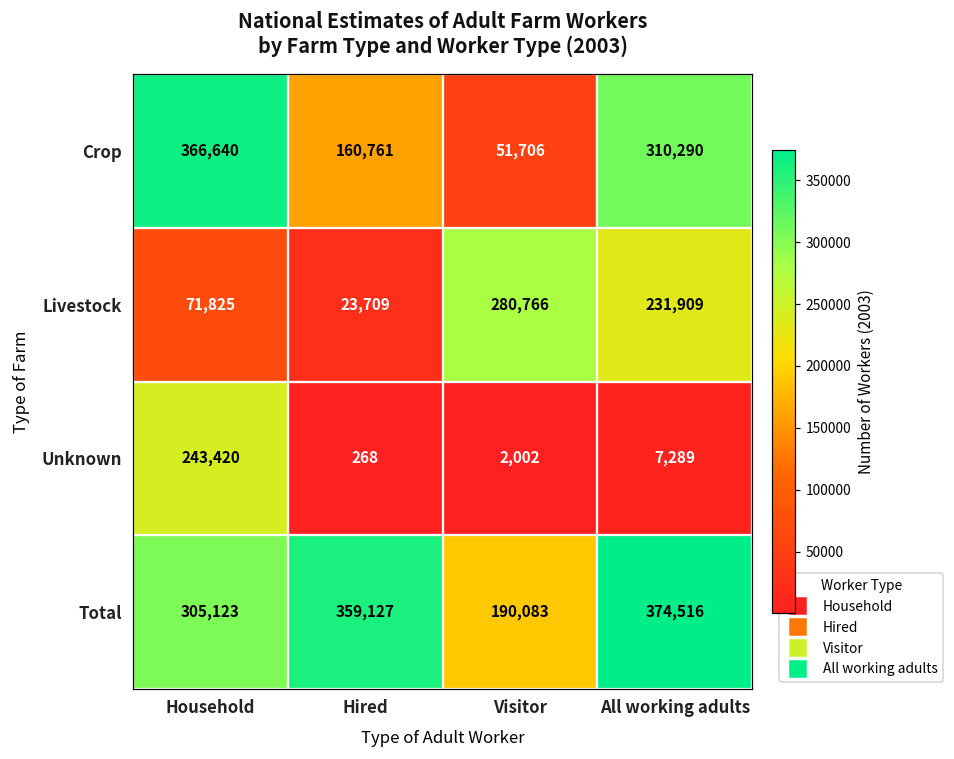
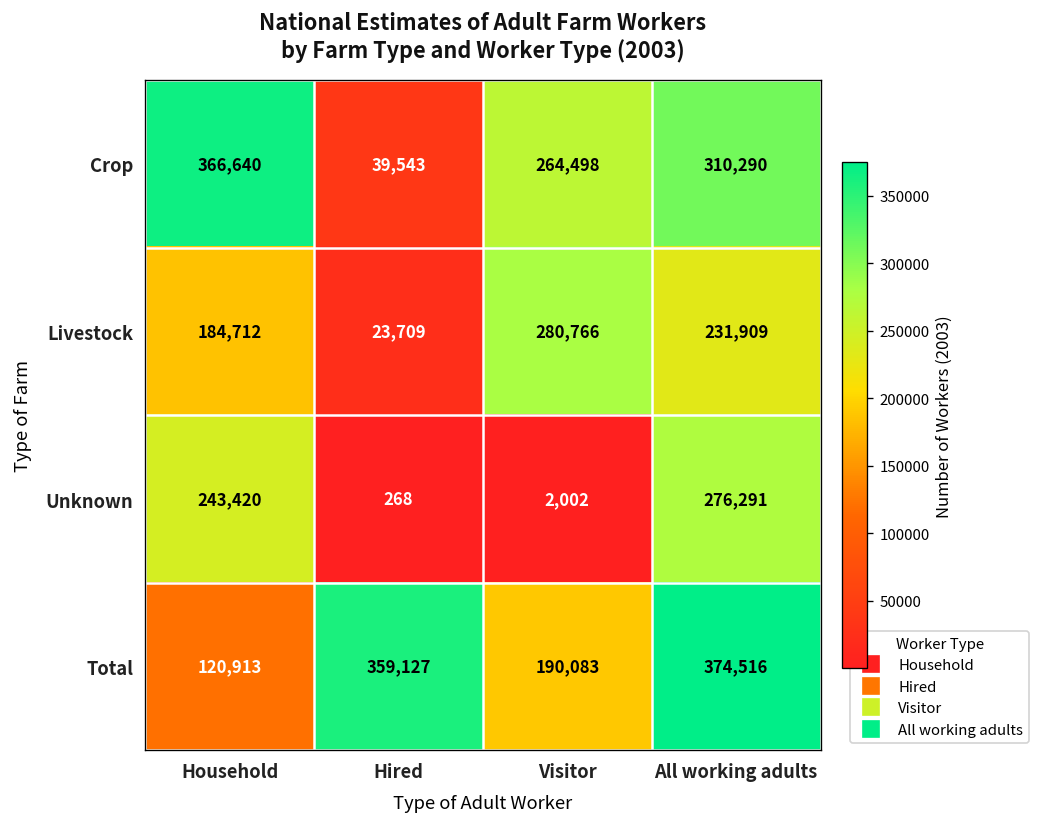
  {
    "Crop": {
      "Household": "366,640",
-     "Hired": "160,761",
-     "Visitor": "51,706",
+     "Hired": "39,543",
+     "Visitor": "264,498",
      "All working adults": "310,290"
    },
    "Livestock": {
-     "Household": "71,825",
+     "Household": "184,712",
      "Hired": "23,709",
      "Visitor": "280,766",
      "All working adults": "231,909"
    },
    "Unknown": {
      "Household": "243,420",
      "Hired": "268",
      "Visitor": "2,002",
-     "All working adults": "7,289"
+     "All working adults": "276,291"
    },
    "Total": {
-     "Household": "305,123",
+     "Household": "120,913",
      "Hired": "359,127",
      "Visitor": "190,083",
      "All working adults": "374,516"
    }
  }
